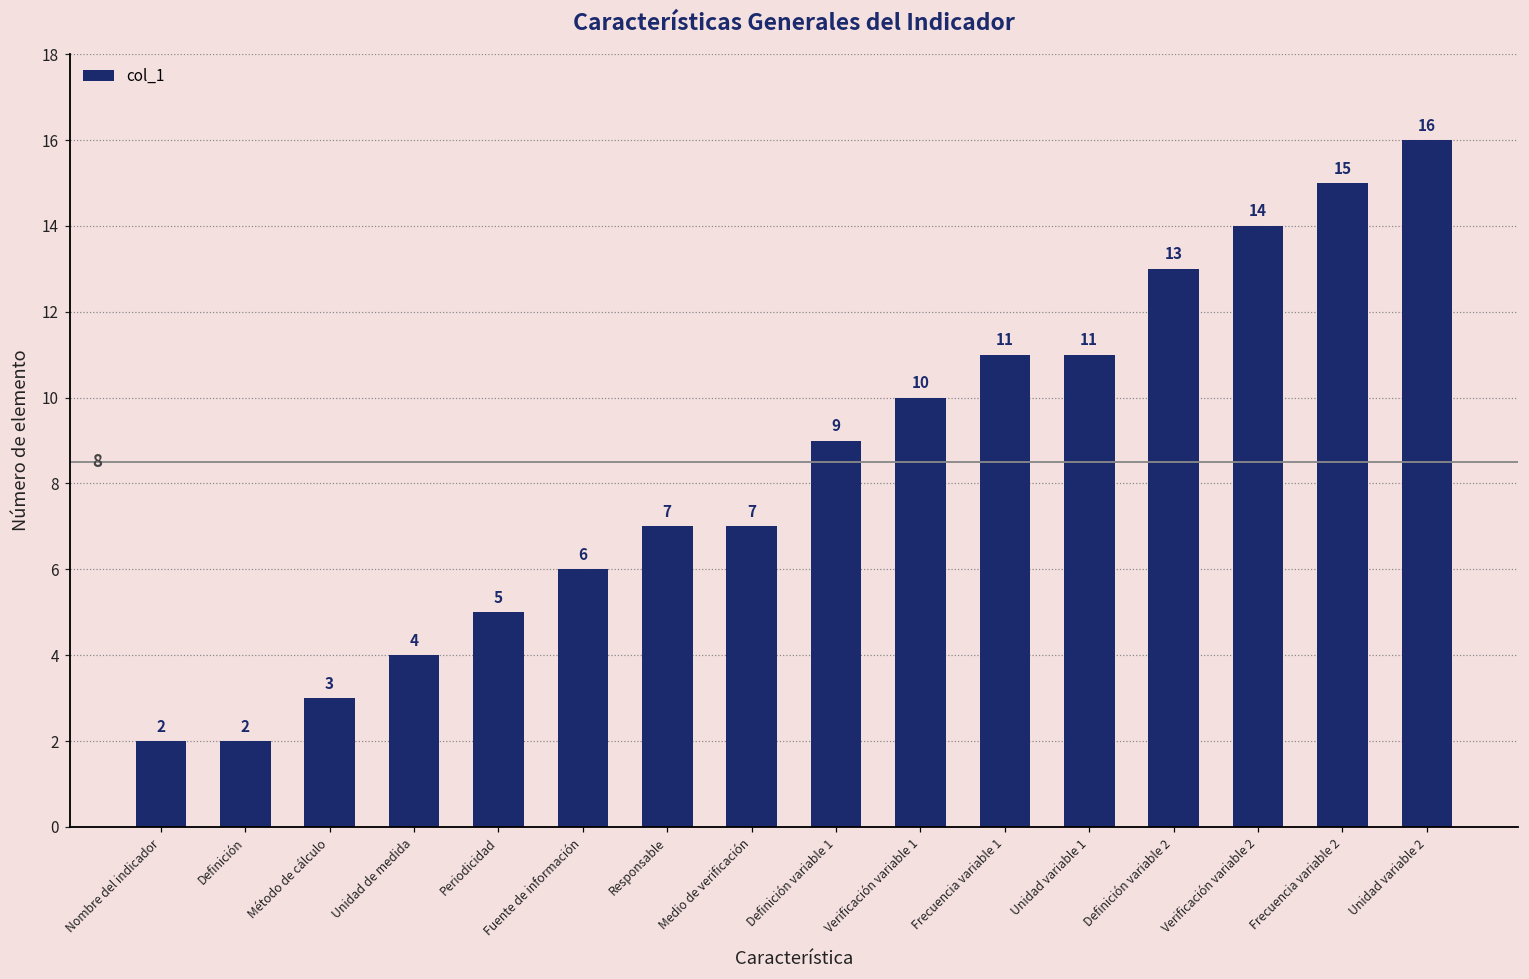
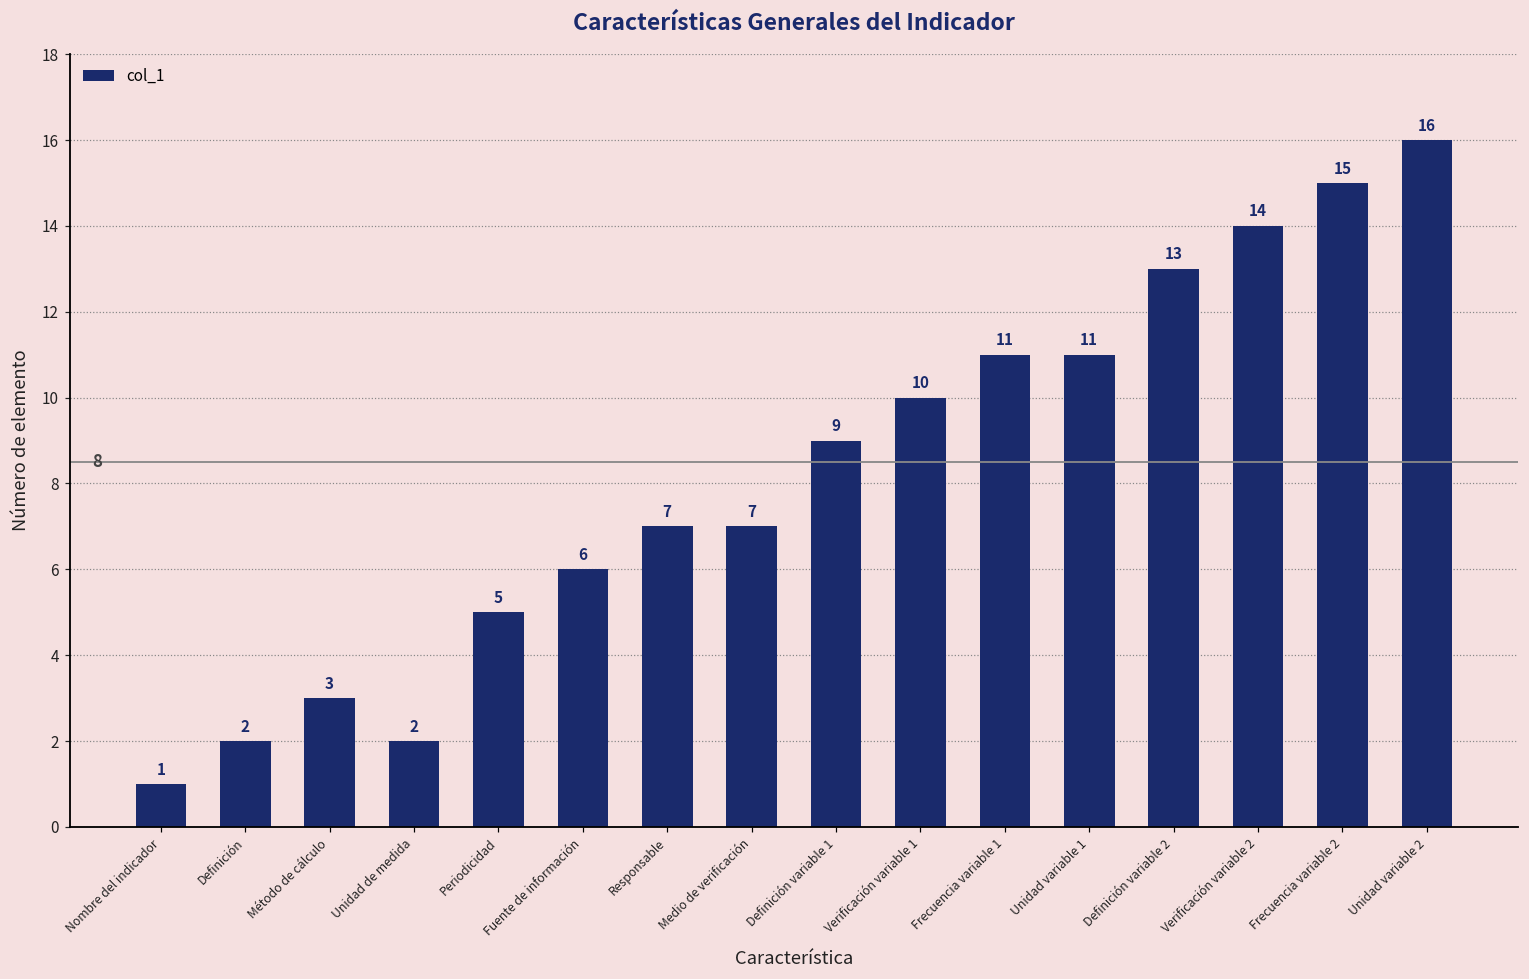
  {
-   "Nombre del indicador": 2,
+   "Nombre del indicador": 1,
    "Definición": 2,
    "Método de cálculo": 3,
-   "Unidad de medida": 4,
+   "Unidad de medida": 2,
    "Periodicidad": 5,
    "Fuente de información": 6,
    "Responsable": 7,
    "Medio de verificación": 7,
    "Definición variable 1": 9,
    "Verificación variable 1": 10,
    "Frecuencia variable 1": 11,
    "Unidad variable 1": 11,
    "Definición variable 2": 13,
    "Verificación variable 2": 14,
    "Frecuencia variable 2": 15,
    "Unidad variable 2": 16
  }
